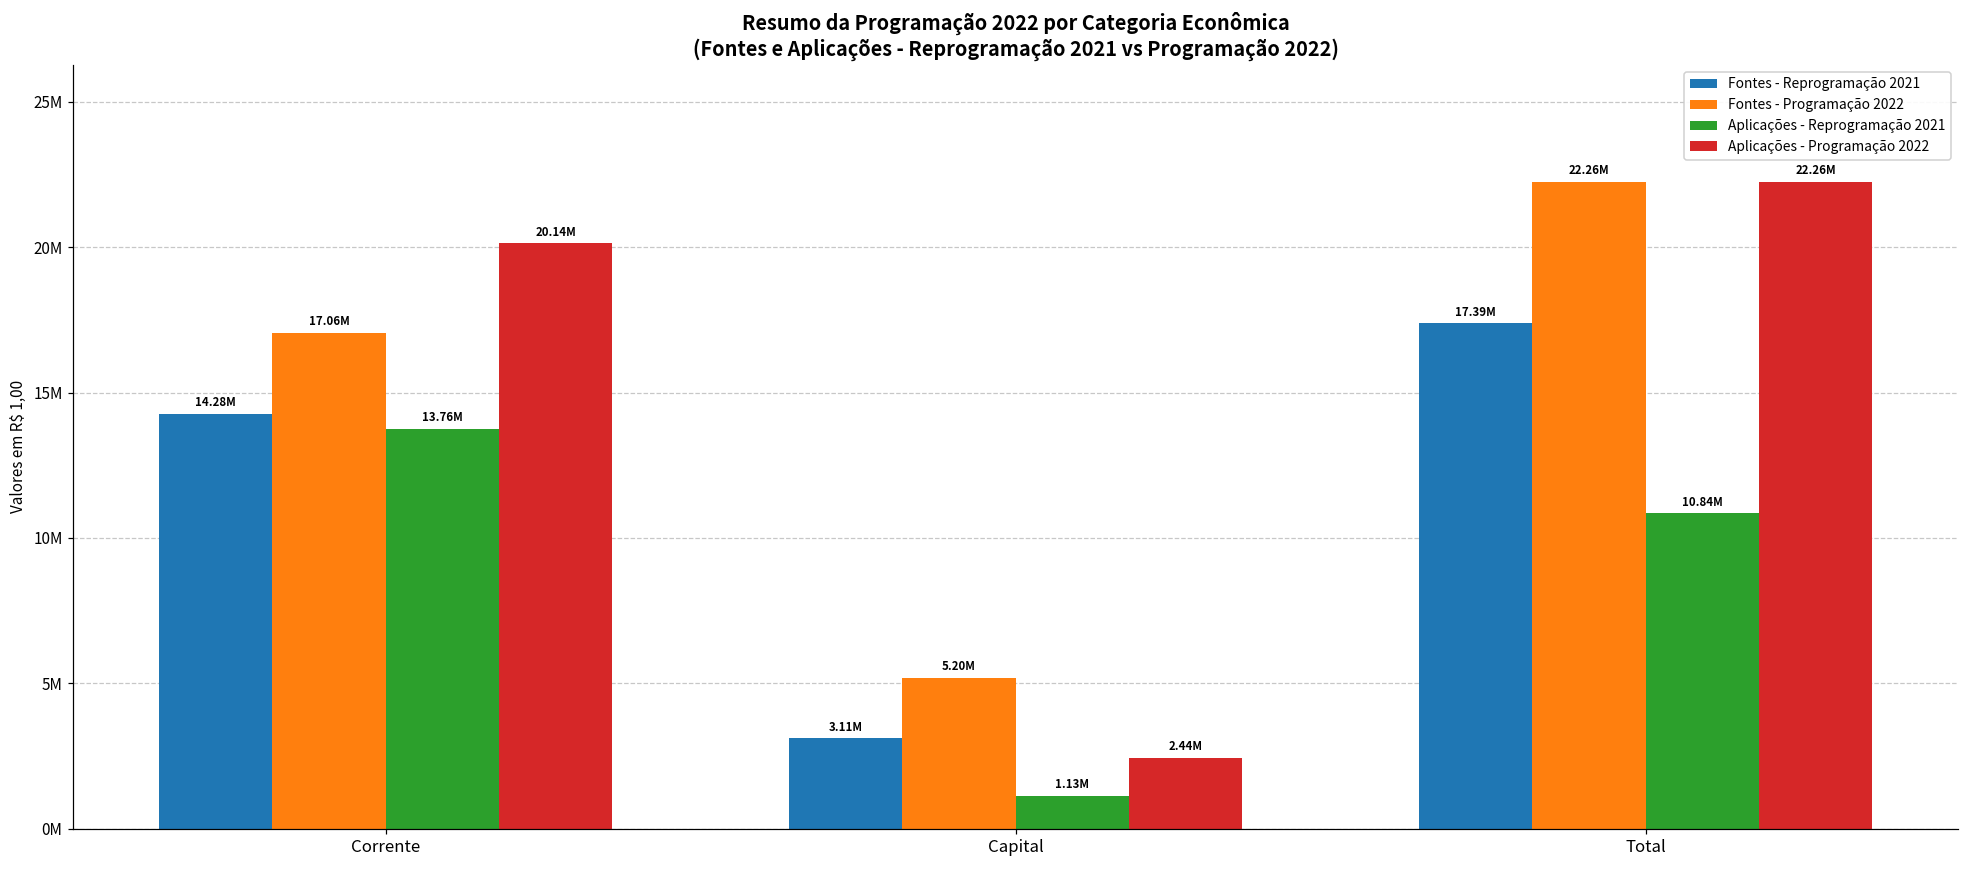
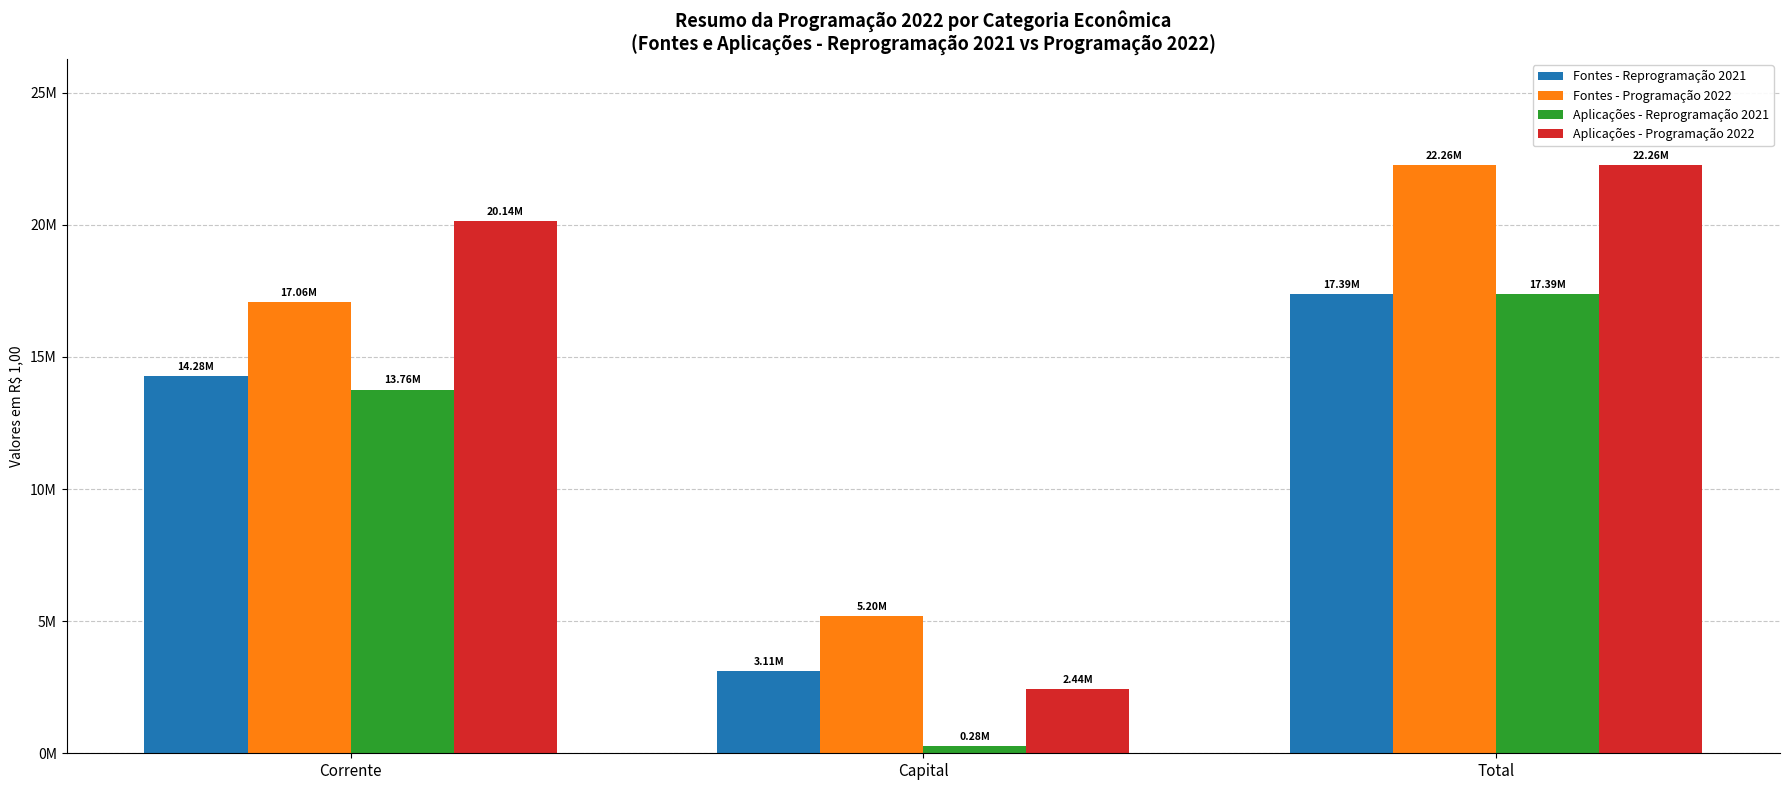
  {
    "Fontes - Reprogramação 2021": {
      "Corrente": "14.28M",
      "Capital": "3.11M",
      "Total": "17.39M"
    },
    "Fontes - Programação 2022": {
      "Corrente": "17.06M",
      "Capital": "5.20M",
      "Total": "22.26M"
    },
    "Aplicações - Reprogramação 2021": {
      "Corrente": "13.76M",
-     "Capital": "1.13M",
-     "Total": "10.84M"
+     "Capital": "0.28M",
+     "Total": "17.39M"
    },
    "Aplicações - Programação 2022": {
      "Corrente": "20.14M",
      "Capital": "2.44M",
      "Total": "22.26M"
    }
  }
